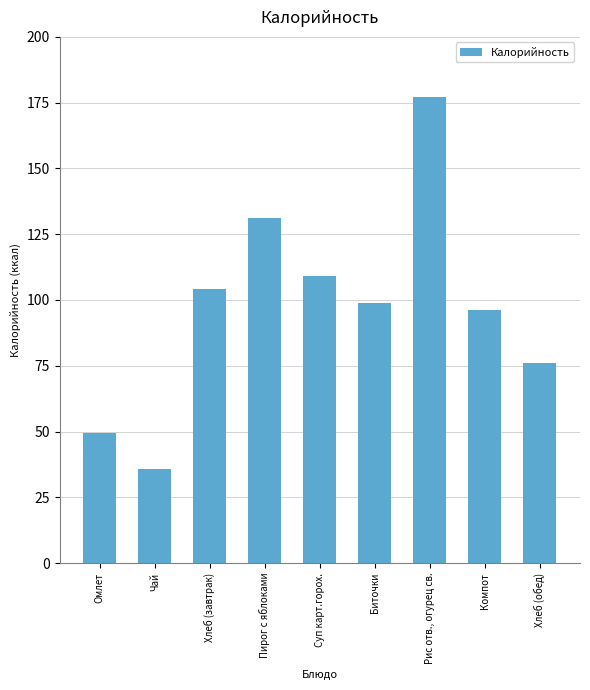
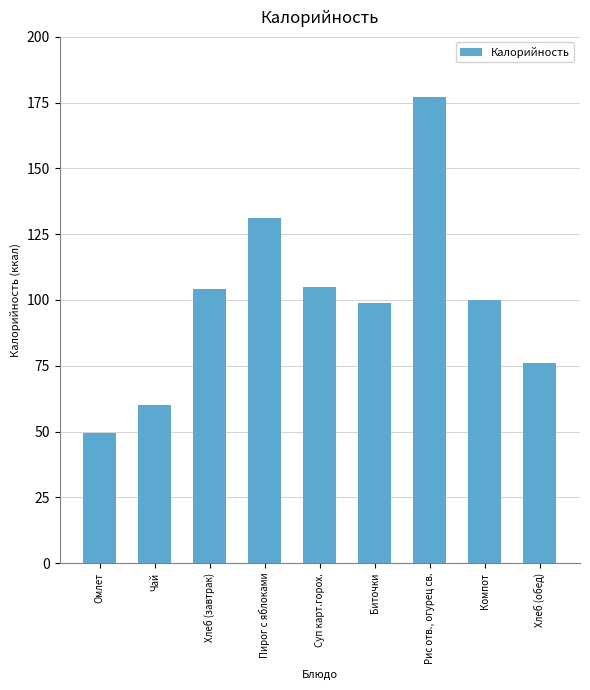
  {
    "Омлет": 49,
-   "Чай": 36,
+   "Чай": 60,
    "Хлеб (завтрак)": 104,
    "Пирог с яблоками": 131,
-   "Суп карт.горох.": 109,
+   "Суп карт.горох.": 105,
    "Биточки": 99,
    "Рис отв., огурец св.": 177,
-   "Компот": 96,
+   "Компот": 100,
    "Хлеб (обед)": 76
  }
